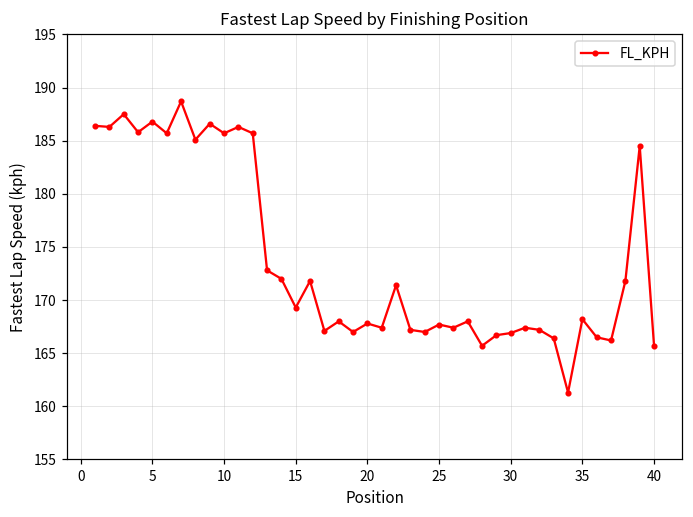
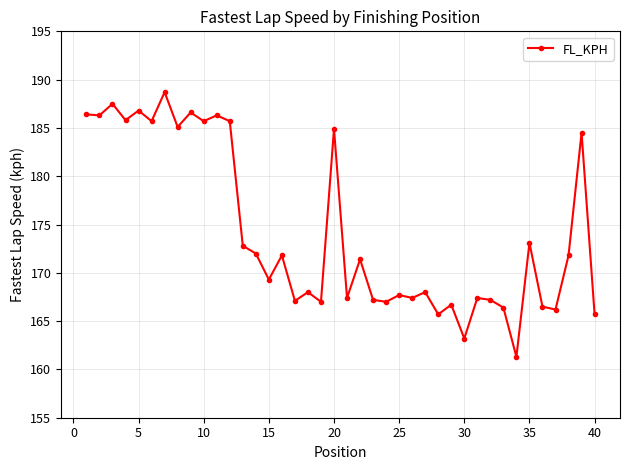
  {
    "5": 187,
    "10": 186,
    "15": 169,
-   "20": 168,
+   "20": 185,
    "25": 168,
-   "30": 167,
-   "35": 168,
+   "30": 163,
+   "35": 173,
    "40": 166
  }
